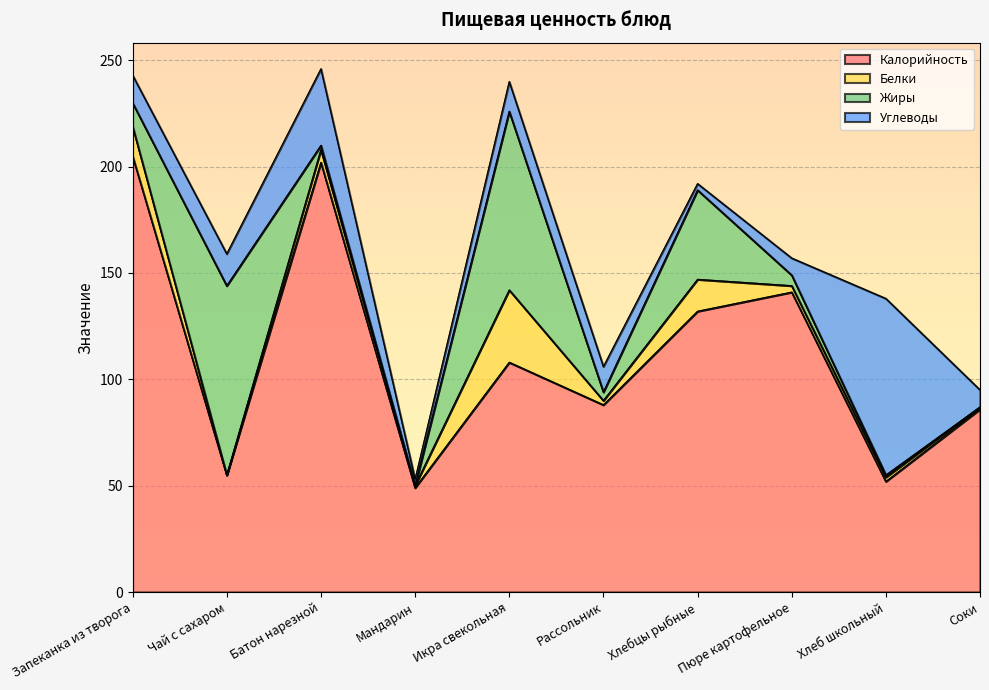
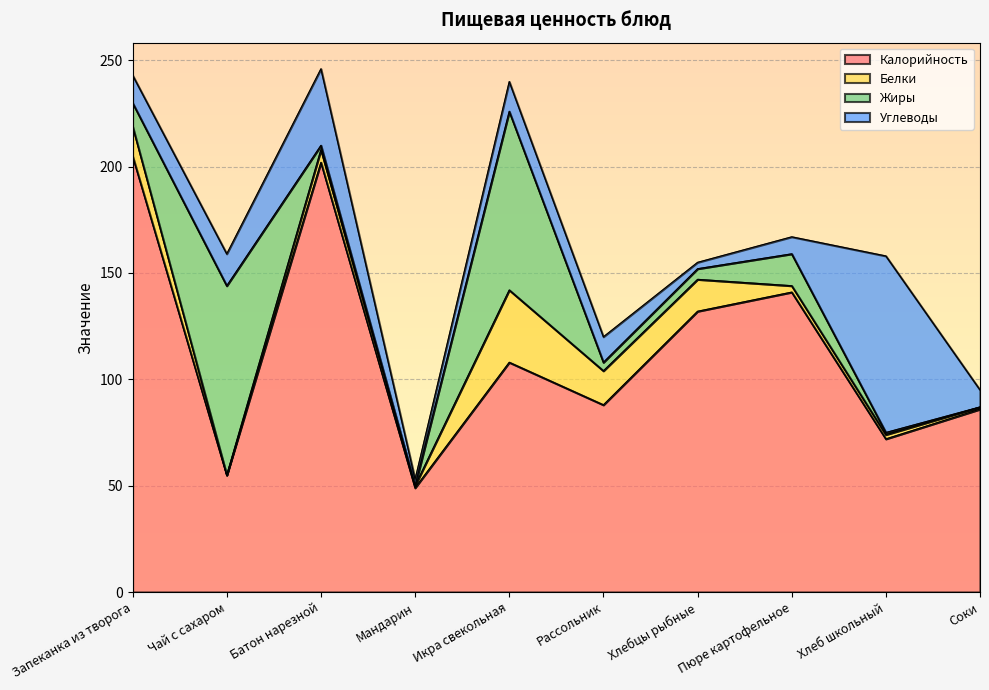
  {
    "Калорийность": {
      "Запеканка из творога": 205,
      "Батон нарезной": 202,
      "Икра свекольная": 108,
      "Рассольник": 88,
      "Хлебцы рыбные": 132,
      "Пюре картофельное": 141,
-     "Хлеб школьный": 52
+     "Хлеб школьный": 72
    },
    "Белки": {
      "Запеканка из творога": 14,
      "Батон нарезной": 6,
      "Икра свекольная": 34,
-     "Рассольник": 2,
+     "Рассольник": 16,
      "Хлебцы рыбные": 15,
      "Пюре картофельное": 3
    },
    "Жиры": {
      "Запеканка из творога": 11,
      "Чай с сахаром": 89,
      "Батон нарезной": 2,
      "Икра свекольная": 84,
      "Рассольник": 4,
-     "Хлебцы рыбные": 42,
-     "Пюре картофельное": 5
+     "Хлебцы рыбные": 5,
+     "Пюре картофельное": 15
    },
    "Углеводы": {
      "Запеканка из творога": 13,
      "Чай с сахаром": 15,
      "Батон нарезной": 36,
      "Мандарин": 3,
      "Икра свекольная": 14,
      "Рассольник": 12,
      "Хлебцы рыбные": 3,
      "Пюре картофельное": 8,
      "Хлеб школьный": 83,
      "Соки": 8
    }
  }
